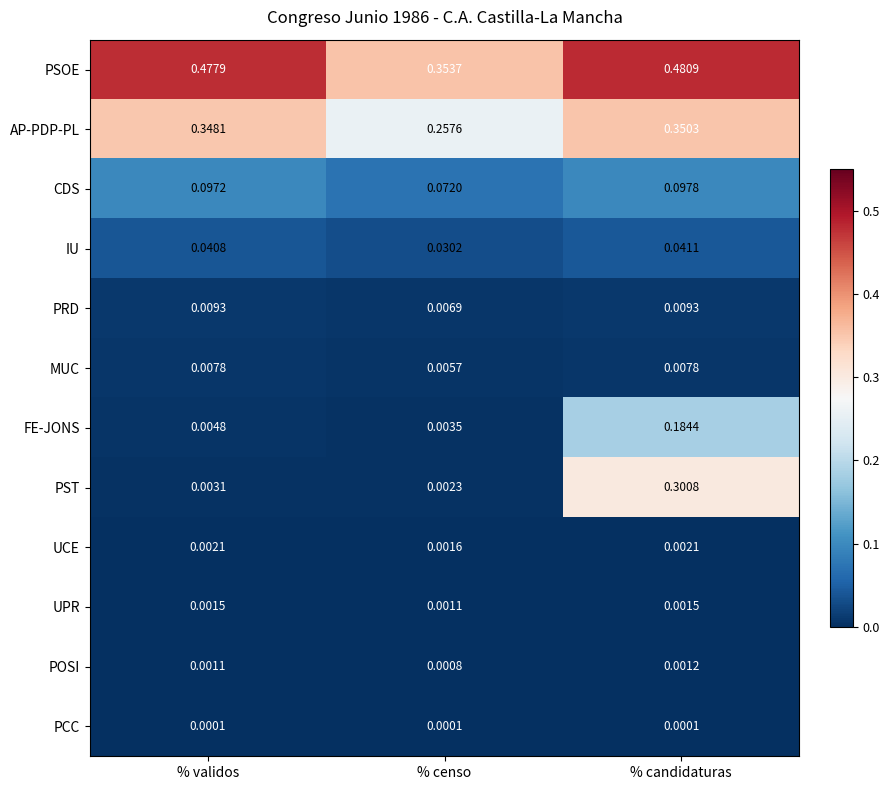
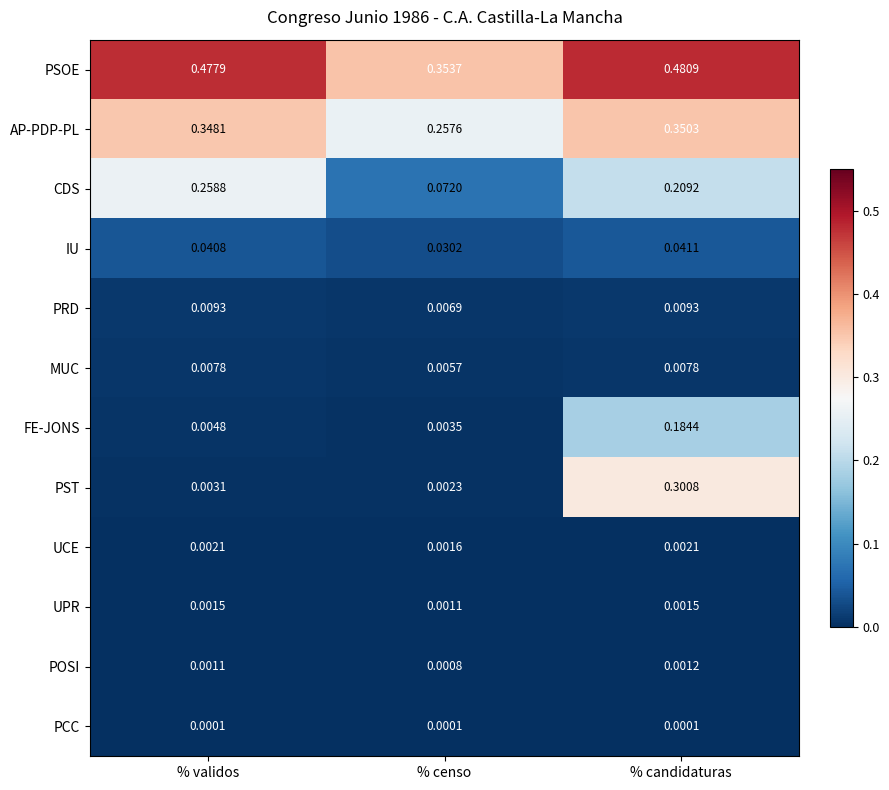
  {
    "PSOE": {
      "% validos": 0.4779,
      "% censo": 0.3537,
      "% candidaturas": 0.4809
    },
    "AP-PDP-PL": {
      "% validos": 0.3481,
      "% censo": 0.2576,
      "% candidaturas": 0.3503
    },
    "CDS": {
-     "% validos": 0.0972,
+     "% validos": 0.2588,
      "% censo": 0.0720,
-     "% candidaturas": 0.0978
+     "% candidaturas": 0.2092
    },
    "IU": {
      "% validos": 0.0408,
      "% censo": 0.0302,
      "% candidaturas": 0.0411
    },
    "PRD": {
      "% validos": 0.0093,
      "% censo": 0.0069,
      "% candidaturas": 0.0093
    },
    "MUC": {
      "% validos": 0.0078,
      "% censo": 0.0057,
      "% candidaturas": 0.0078
    },
    "FE-JONS": {
      "% validos": 0.0048,
      "% censo": 0.0035,
      "% candidaturas": 0.1844
    },
    "PST": {
      "% validos": 0.0031,
      "% censo": 0.0023,
      "% candidaturas": 0.3008
    },
    "UCE": {
      "% validos": 0.0021,
      "% censo": 0.0016,
      "% candidaturas": 0.0021
    },
    "UPR": {
      "% validos": 0.0015,
      "% censo": 0.0011,
      "% candidaturas": 0.0015
    },
    "POSI": {
      "% validos": 0.0011,
      "% censo": 0.0008,
      "% candidaturas": 0.0012
    },
    "PCC": {
      "% validos": 0.0001,
      "% censo": 0.0001,
      "% candidaturas": 0.0001
    }
  }
